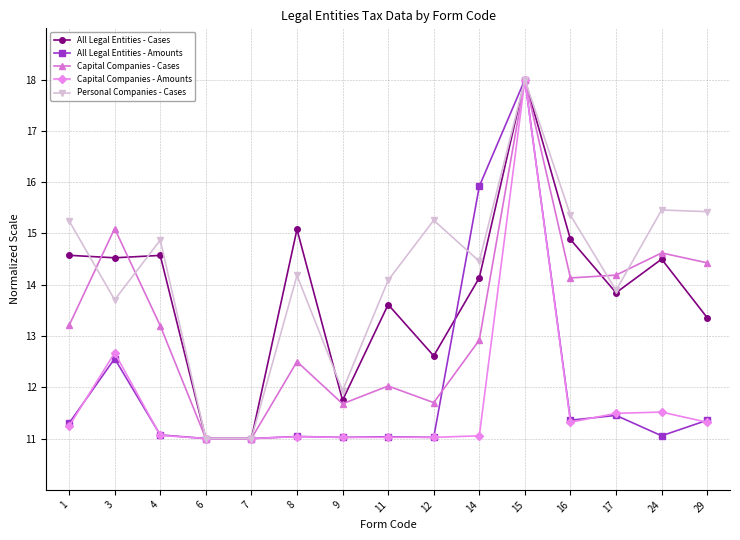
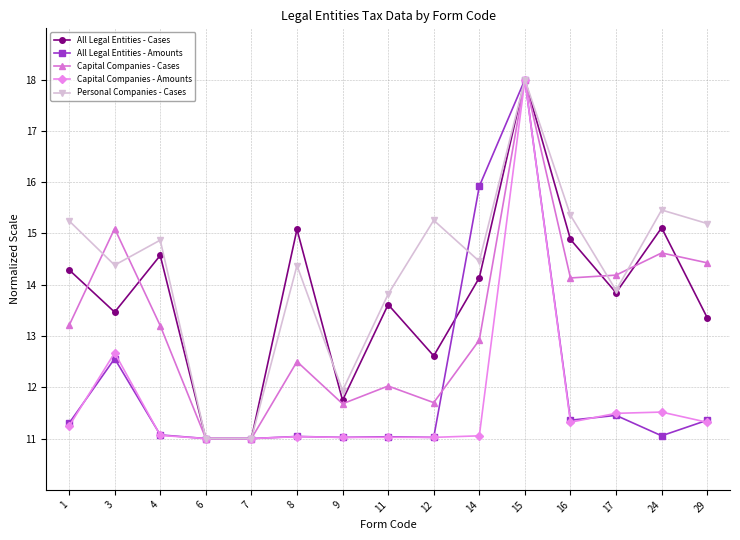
  {
    "All Legal Entities - Cases": {
-     "1": 14.6,
-     "3": 14.5,
+     "1": 14.3,
+     "3": 13.5,
      "4": 14.6,
      "8": 15.1,
      "9": 11.7,
      "11": 13.6,
      "12": 12.6,
      "14": 14.1,
      "16": 14.9,
-     "24": 14.5,
+     "24": 15.1,
      "29": 13.4
    },
    "All Legal Entities - Amounts": {
      "1": 11.3,
      "3": 12.6,
      "14": 15.9,
      "24": 11.1
    },
    "Personal Companies - Cases": {
      "1": 15.2,
-     "3": 13.7,
+     "3": 14.4,
      "4": 14.9,
-     "8": 14.2,
+     "8": 14.4,
      "9": 11.9,
-     "11": 14.1,
+     "11": 13.8,
      "12": 15.3,
      "14": 14.5,
      "16": 15.4,
      "24": 15.5,
-     "29": 15.4
+     "29": 15.2
    }
  }
